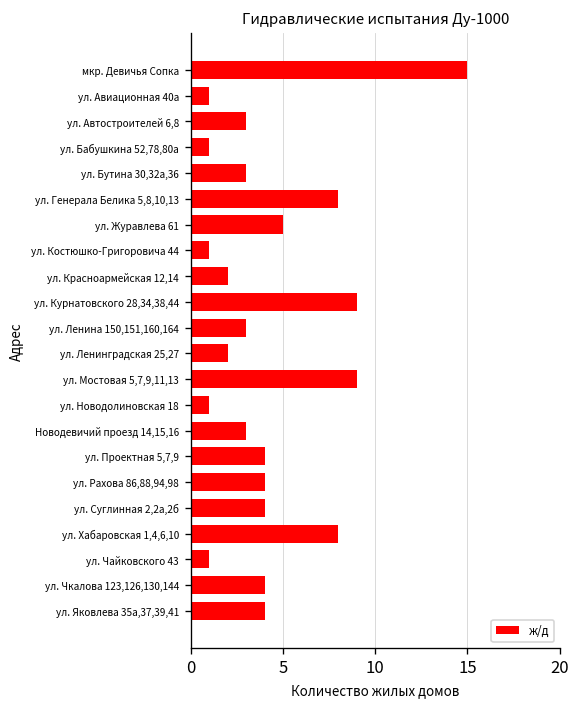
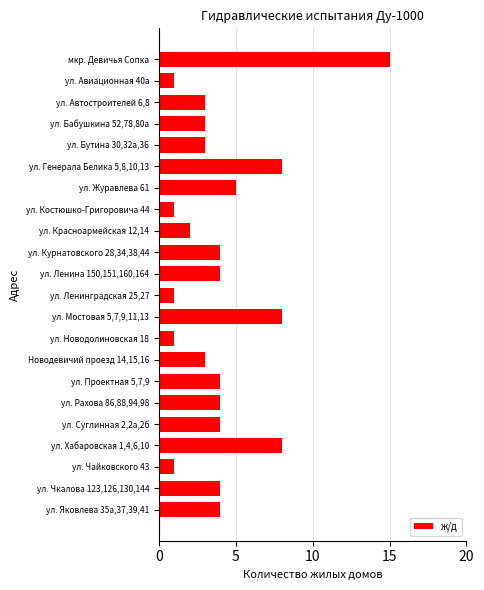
  {
    "мкр. Девичья Сопка": 15,
    "ул. Авиационная 40а": 1,
    "ул. Автостроителей 6,8": 3,
-   "ул. Бабушкина 52,78,80а": 1,
+   "ул. Бабушкина 52,78,80а": 3,
    "ул. Бутина 30,32а,36": 3,
    "ул. Генерала Белика 5,8,10,13": 8,
    "ул. Журавлева 61": 5,
    "ул. Костюшко-Григоровича 44": 1,
    "ул. Красноармейская 12,14": 2,
-   "ул. Курнатовского 28,34,38,44": 9,
-   "ул. Ленина 150,151,160,164": 3,
-   "ул. Ленинградская 25,27": 2,
-   "ул. Мостовая 5,7,9,11,13": 9,
+   "ул. Курнатовского 28,34,38,44": 4,
+   "ул. Ленина 150,151,160,164": 4,
+   "ул. Ленинградская 25,27": 1,
+   "ул. Мостовая 5,7,9,11,13": 8,
    "ул. Новодолиновская 18": 1,
    "Новодевичий проезд 14,15,16": 3,
    "ул. Проектная 5,7,9": 4,
    "ул. Рахова 86,88,94,98": 4,
    "ул. Суглинная 2,2а,2б": 4,
    "ул. Хабаровская 1,4,6,10": 8,
    "ул. Чайковского 43": 1,
    "ул. Чкалова 123,126,130,144": 4,
    "ул. Яковлева 35а,37,39,41": 4
  }
